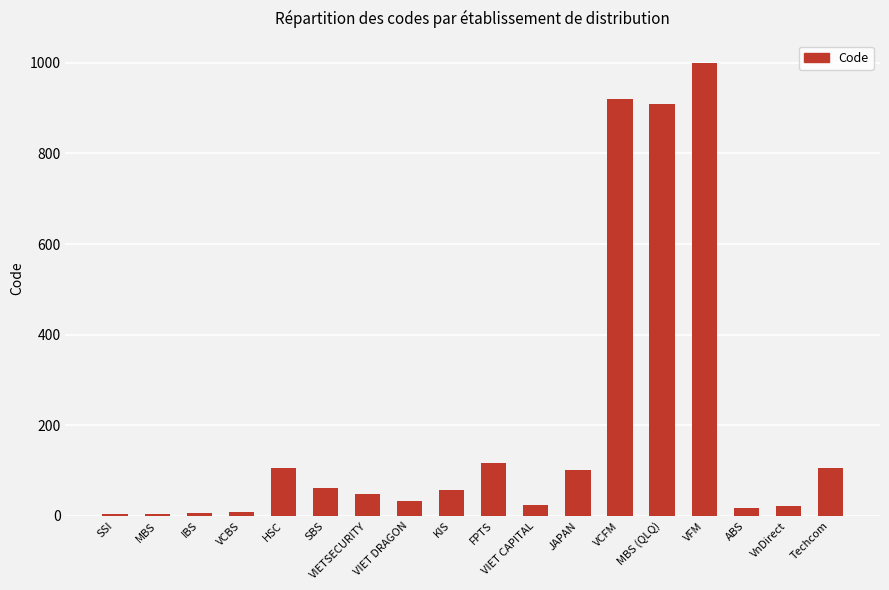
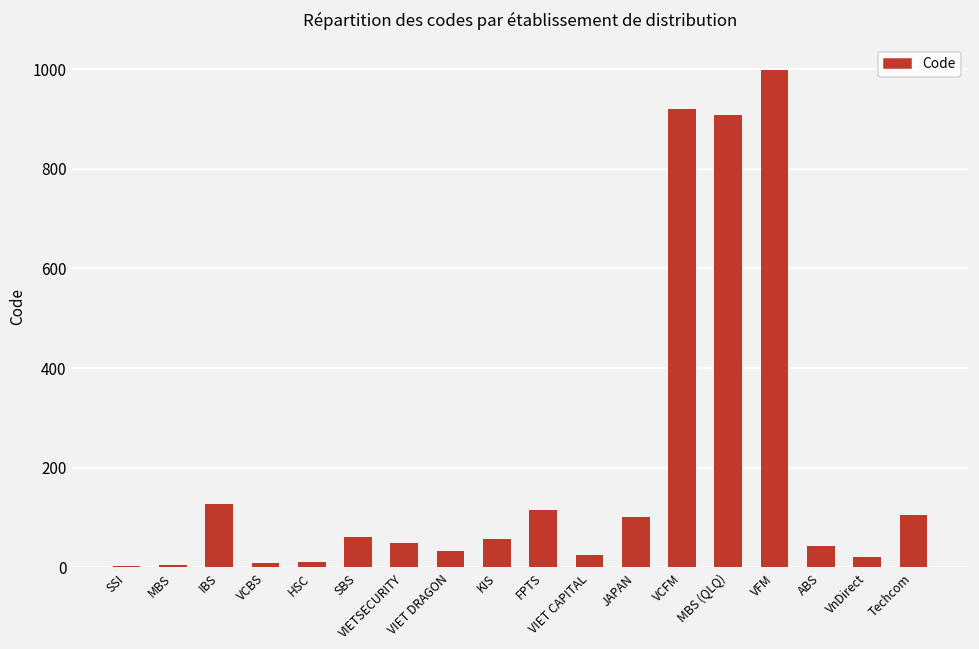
  {
-   "IBS": 10,
+   "IBS": 130,
    "VCBS": 10,
-   "HSC": 110,
+   "HSC": 10,
    "SBS": 60,
    "VIETSECURITY": 50,
    "VIET DRAGON": 30,
    "KIS": 60,
    "FPTS": 120,
    "VIET CAPITAL": 20,
    "JAPAN": 100,
    "VCFM": 920,
    "MBS (QLQ)": 910,
    "VFM": 1000,
-   "ABS": 20,
+   "ABS": 40,
    "VnDirect": 20,
    "Techcom": 110
  }
